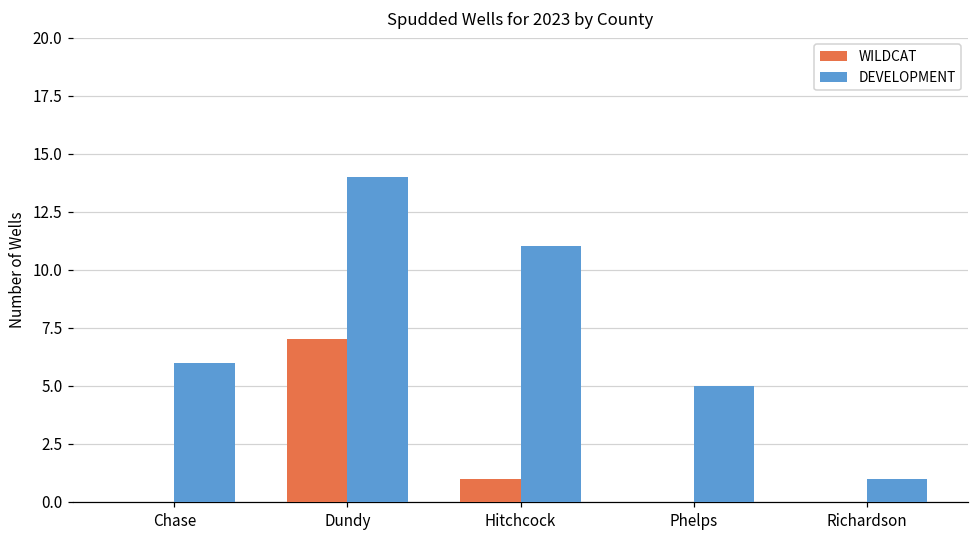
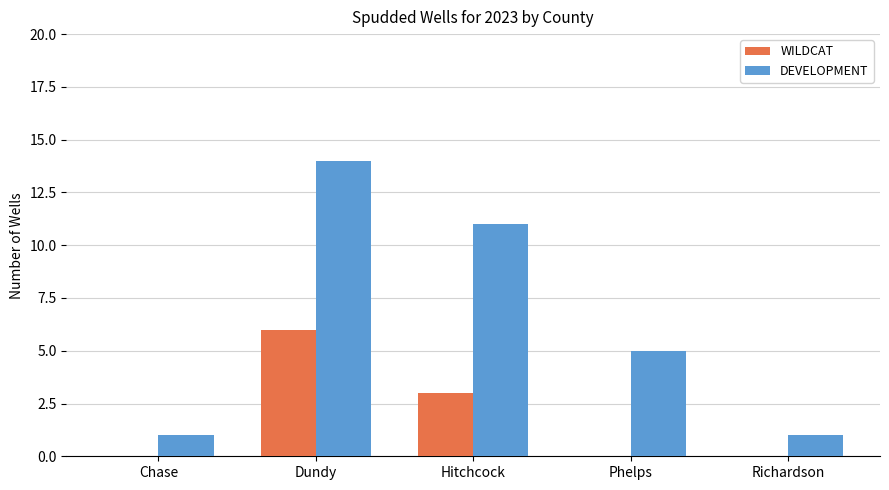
  {
    "WILDCAT": {
      "Chase": 0,
-     "Dundy": 7,
-     "Hitchcock": 1,
+     "Dundy": 6,
+     "Hitchcock": 3,
      "Phelps": 0,
      "Richardson": 0
    },
    "DEVELOPMENT": {
-     "Chase": 6,
+     "Chase": 1,
      "Dundy": 14,
      "Hitchcock": 11,
      "Phelps": 5,
      "Richardson": 1
    }
  }
